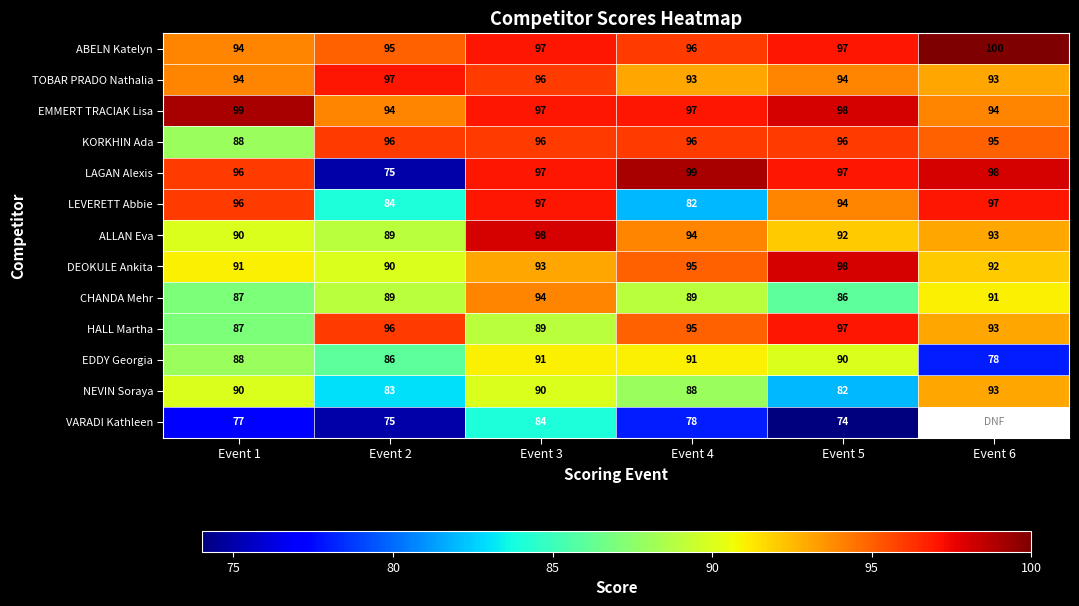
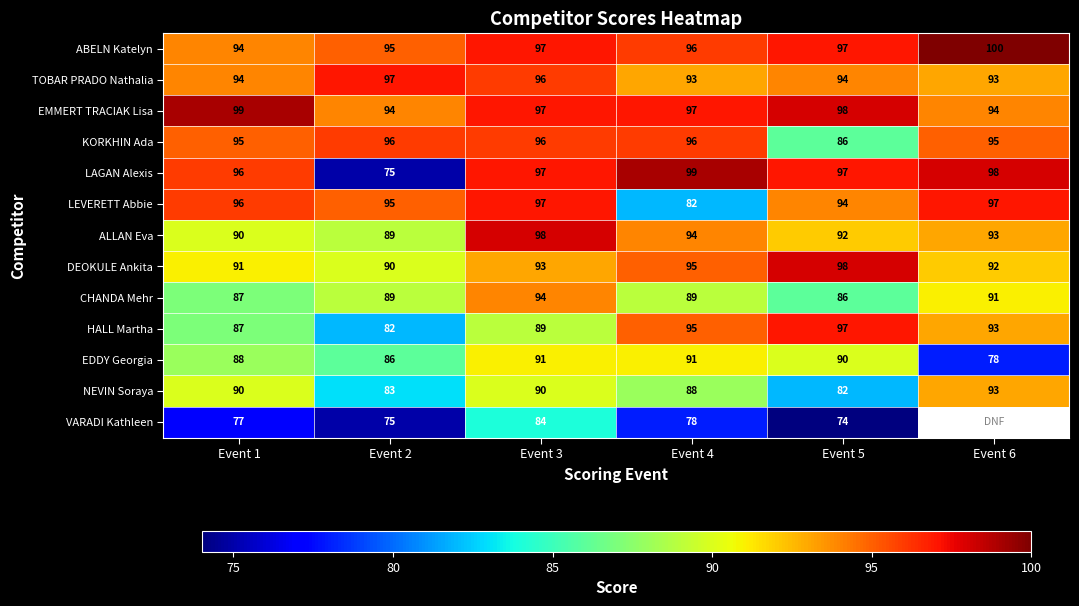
  {
    "ABELN Katelyn": {
      "Event 1": 94,
      "Event 2": 95,
      "Event 3": 97,
      "Event 4": 96,
      "Event 5": 97,
      "Event 6": 100
    },
    "TOBAR PRADO Nathalia": {
      "Event 1": 94,
      "Event 2": 97,
      "Event 3": 96,
      "Event 4": 93,
      "Event 5": 94,
      "Event 6": 93
    },
    "EMMERT TRACIAK Lisa": {
      "Event 1": 99,
      "Event 2": 94,
      "Event 3": 97,
      "Event 4": 97,
      "Event 5": 98,
      "Event 6": 94
    },
    "KORKHIN Ada": {
-     "Event 1": 88,
+     "Event 1": 95,
      "Event 2": 96,
      "Event 3": 96,
      "Event 4": 96,
-     "Event 5": 96,
+     "Event 5": 86,
      "Event 6": 95
    },
    "LAGAN Alexis": {
      "Event 1": 96,
      "Event 2": 75,
      "Event 3": 97,
      "Event 4": 99,
      "Event 5": 97,
      "Event 6": 98
    },
    "LEVERETT Abbie": {
      "Event 1": 96,
-     "Event 2": 84,
+     "Event 2": 95,
      "Event 3": 97,
      "Event 4": 82,
      "Event 5": 94,
      "Event 6": 97
    },
    "ALLAN Eva": {
      "Event 1": 90,
      "Event 2": 89,
      "Event 3": 98,
      "Event 4": 94,
      "Event 5": 92,
      "Event 6": 93
    },
    "DEOKULE Ankita": {
      "Event 1": 91,
      "Event 2": 90,
      "Event 3": 93,
      "Event 4": 95,
      "Event 5": 98,
      "Event 6": 92
    },
    "CHANDA Mehr": {
      "Event 1": 87,
      "Event 2": 89,
      "Event 3": 94,
      "Event 4": 89,
      "Event 5": 86,
      "Event 6": 91
    },
    "HALL Martha": {
      "Event 1": 87,
-     "Event 2": 96,
+     "Event 2": 82,
      "Event 3": 89,
      "Event 4": 95,
      "Event 5": 97,
      "Event 6": 93
    },
    "EDDY Georgia": {
      "Event 1": 88,
      "Event 2": 86,
      "Event 3": 91,
      "Event 4": 91,
      "Event 5": 90,
      "Event 6": 78
    },
    "NEVIN Soraya": {
      "Event 1": 90,
      "Event 2": 83,
      "Event 3": 90,
      "Event 4": 88,
      "Event 5": 82,
      "Event 6": 93
    },
    "VARADI Kathleen": {
      "Event 1": 77,
      "Event 2": 75,
      "Event 3": 84,
      "Event 4": 78,
      "Event 5": 74
    }
  }
